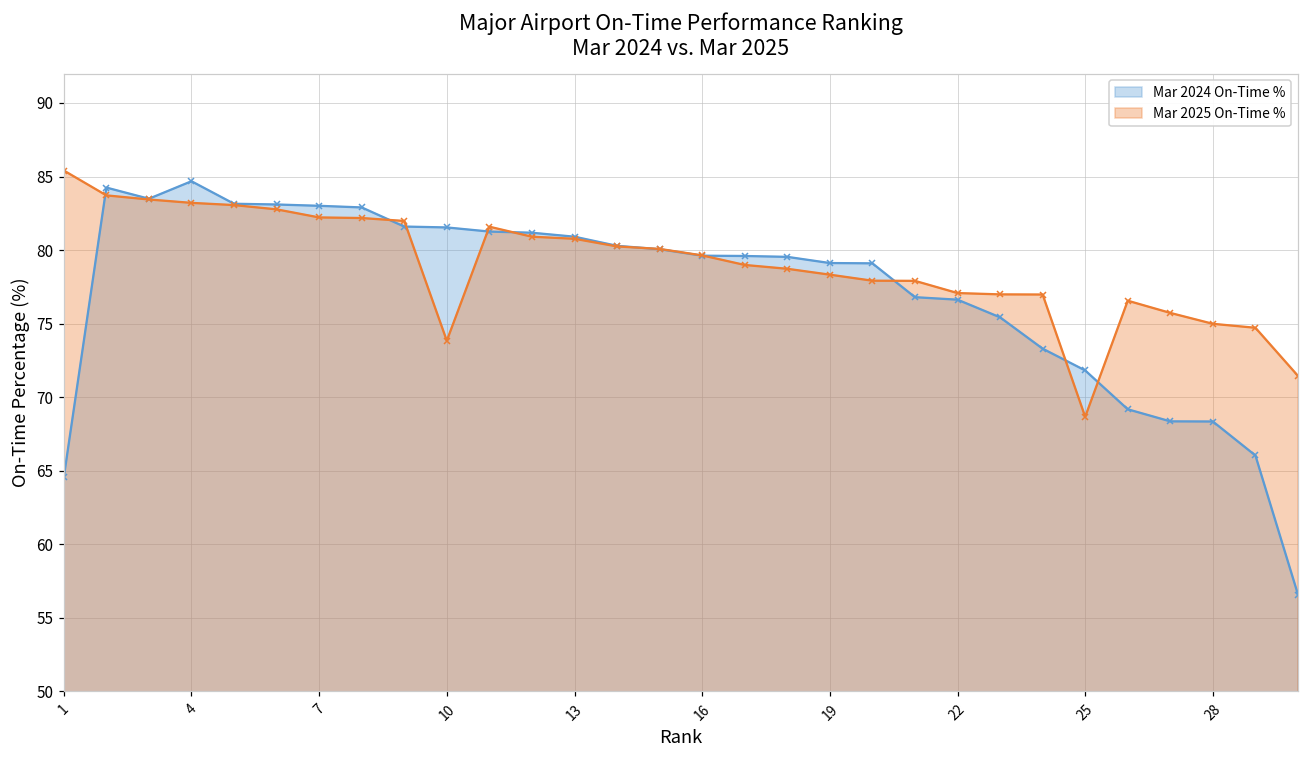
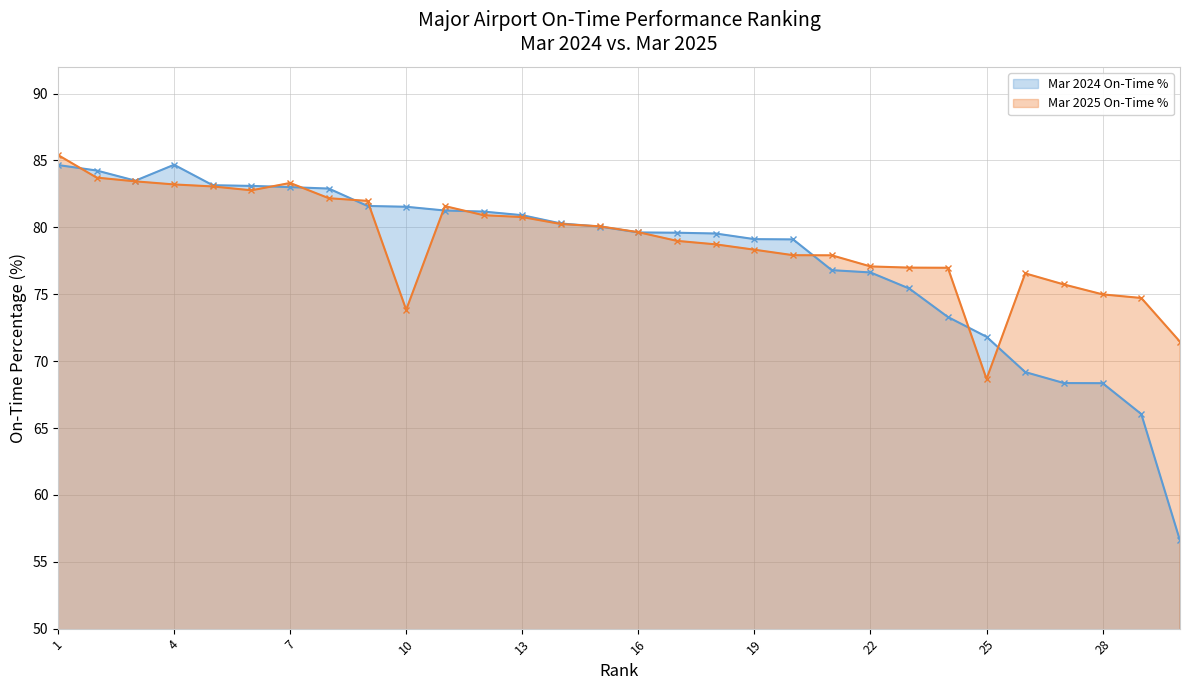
  {
    "Mar 2024 On-Time %": {
-     "1": 64.6,
+     "1": 84.7,
      "4": 84.7,
      "7": 83.0,
      "10": 81.5,
      "19": 79.1,
      "22": 76.6,
      "25": 71.8,
      "28": 68.4
    },
    "Mar 2025 On-Time %": {
      "1": 85.4,
      "4": 83.2,
-     "7": 82.2,
+     "7": 83.3,
      "10": 73.8,
      "19": 78.3,
      "22": 77.1,
      "25": 68.7,
      "28": 75.0
    }
  }
